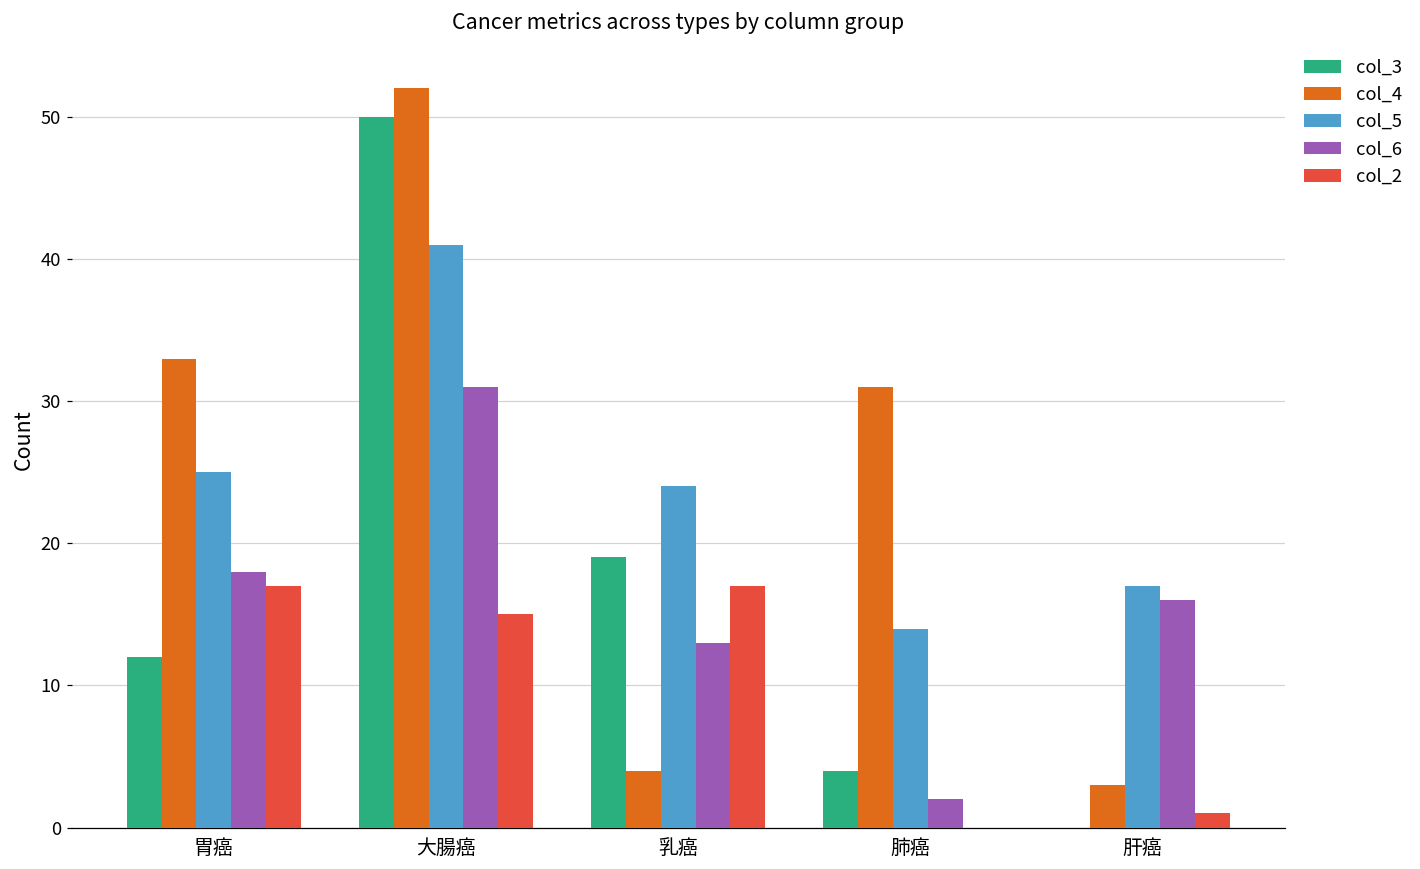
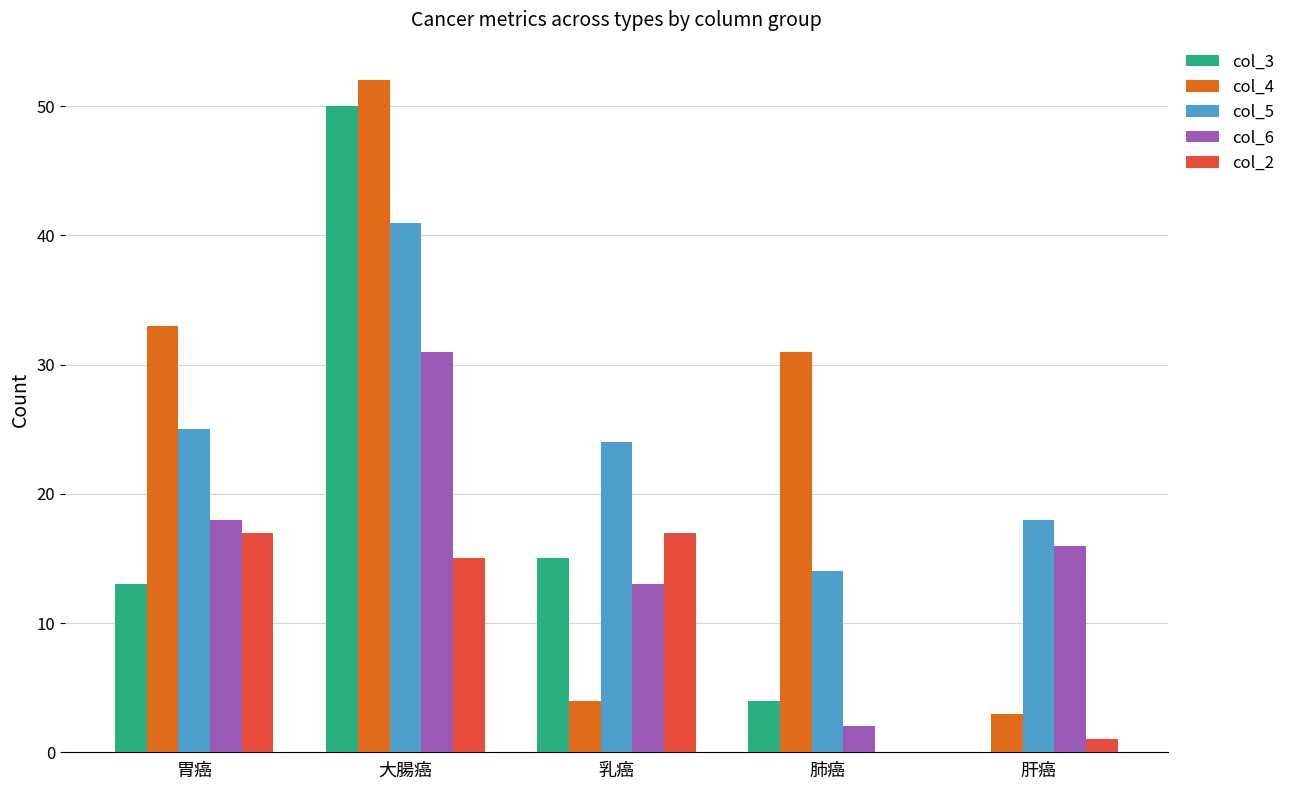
  {
    "col_3": {
-     "胃癌": 12,
+     "胃癌": 13,
      "大腸癌": 50,
-     "乳癌": 19,
+     "乳癌": 15,
      "肺癌": 4,
      "肝癌": 0
    },
    "col_5": {
      "胃癌": 25,
      "大腸癌": 41,
      "乳癌": 24,
      "肺癌": 14,
-     "肝癌": 17
+     "肝癌": 18
    },
    "col_6": {
      "胃癌": 18,
      "大腸癌": 31,
      "乳癌": 13,
      "肺癌": 2,
      "肝癌": 16
    }
  }
